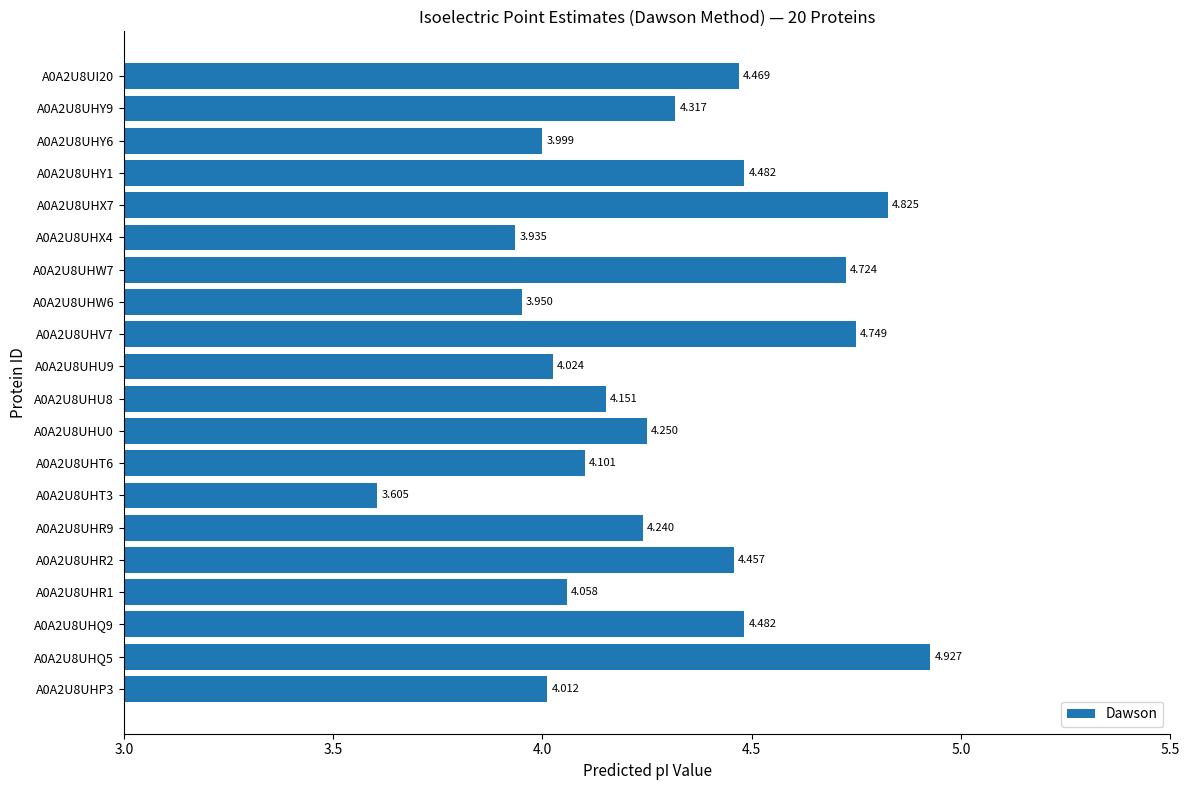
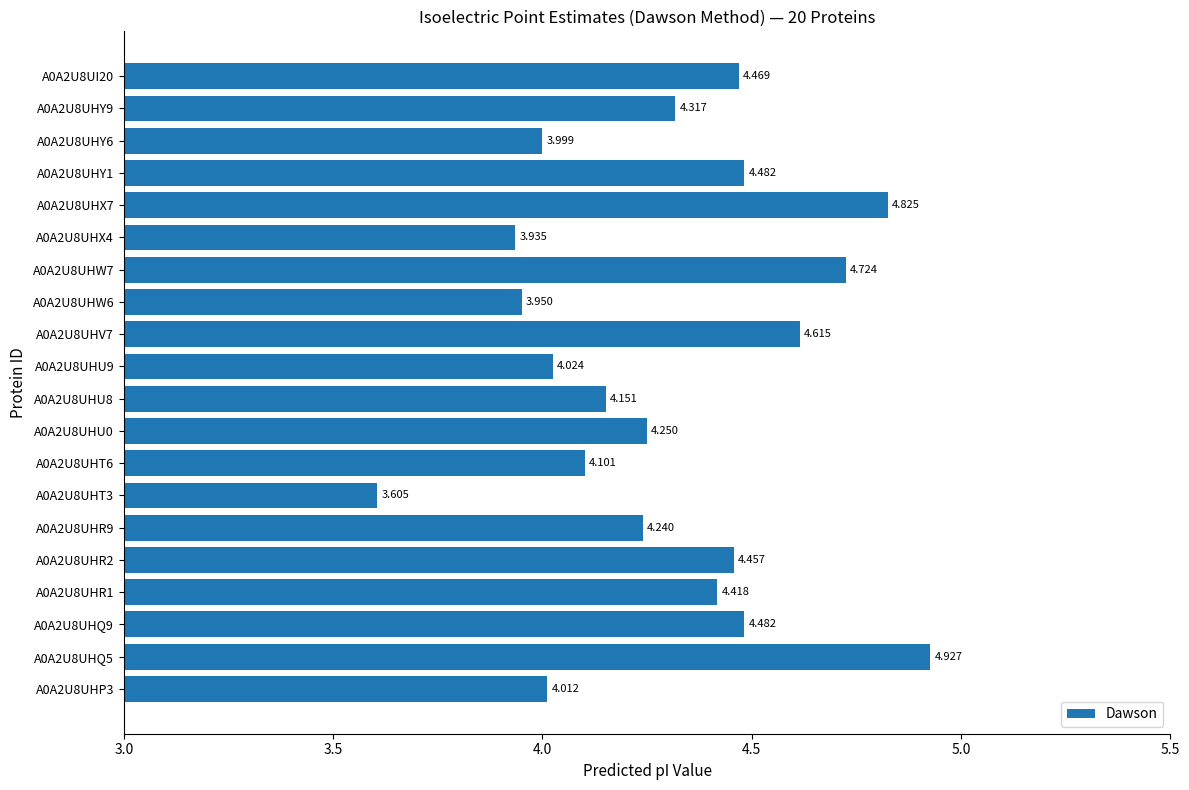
  {
    "A0A2U8UI20": 4.469,
    "A0A2U8UHY9": 4.317,
    "A0A2U8UHY6": 3.999,
    "A0A2U8UHY1": 4.482,
    "A0A2U8UHX7": 4.825,
    "A0A2U8UHX4": 3.935,
    "A0A2U8UHW7": 4.724,
    "A0A2U8UHW6": 3.950,
-   "A0A2U8UHV7": 4.749,
+   "A0A2U8UHV7": 4.615,
    "A0A2U8UHU9": 4.024,
    "A0A2U8UHU8": 4.151,
    "A0A2U8UHU0": 4.250,
    "A0A2U8UHT6": 4.101,
    "A0A2U8UHT3": 3.605,
    "A0A2U8UHR9": 4.240,
    "A0A2U8UHR2": 4.457,
-   "A0A2U8UHR1": 4.058,
+   "A0A2U8UHR1": 4.418,
    "A0A2U8UHQ9": 4.482,
    "A0A2U8UHQ5": 4.927,
    "A0A2U8UHP3": 4.012
  }
